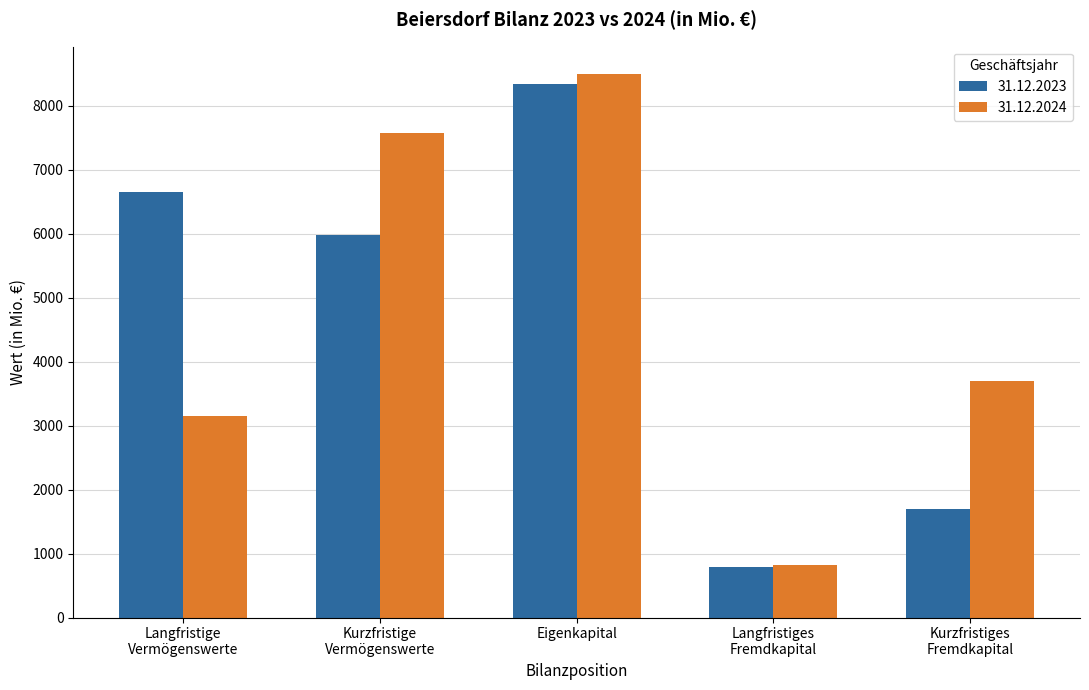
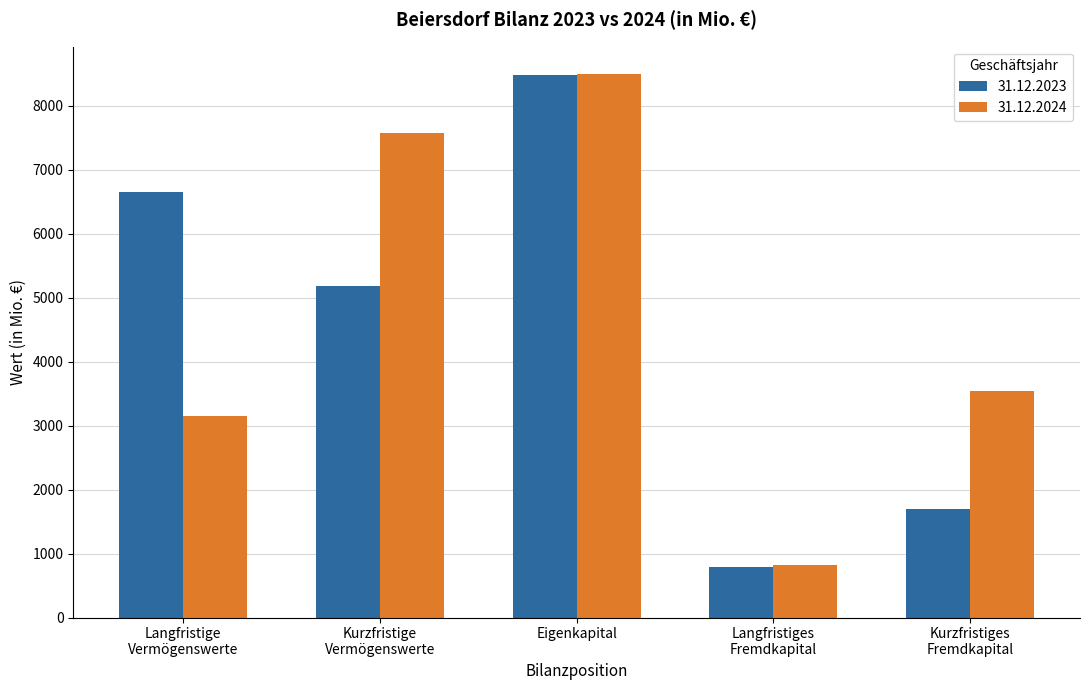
  {
    "31.12.2023": {
      "Langfristige Vermögenswerte": 6700,
-     "Kurzfristige Vermögenswerte": 6000,
-     "Eigenkapital": 8300,
+     "Kurzfristige Vermögenswerte": 5200,
+     "Eigenkapital": 8500,
      "Langfristiges Fremdkapital": 800,
      "Kurzfristiges Fremdkapital": 1700
    },
    "31.12.2024": {
      "Langfristige Vermögenswerte": 3100,
      "Kurzfristige Vermögenswerte": 7600,
      "Eigenkapital": 8500,
      "Langfristiges Fremdkapital": 800,
-     "Kurzfristiges Fremdkapital": 3700
+     "Kurzfristiges Fremdkapital": 3500
    }
  }
